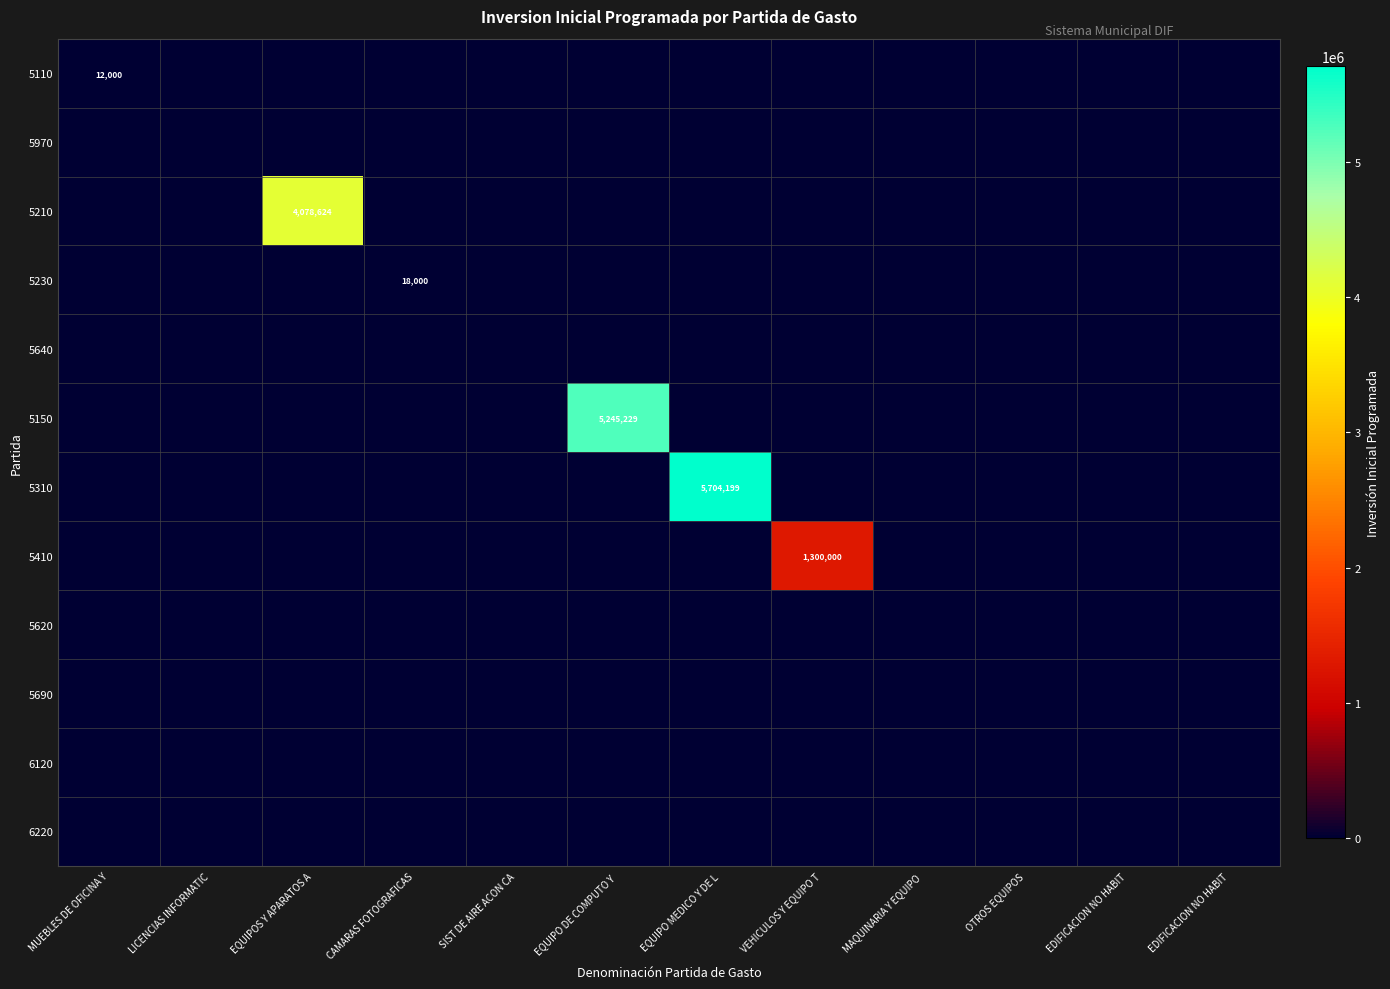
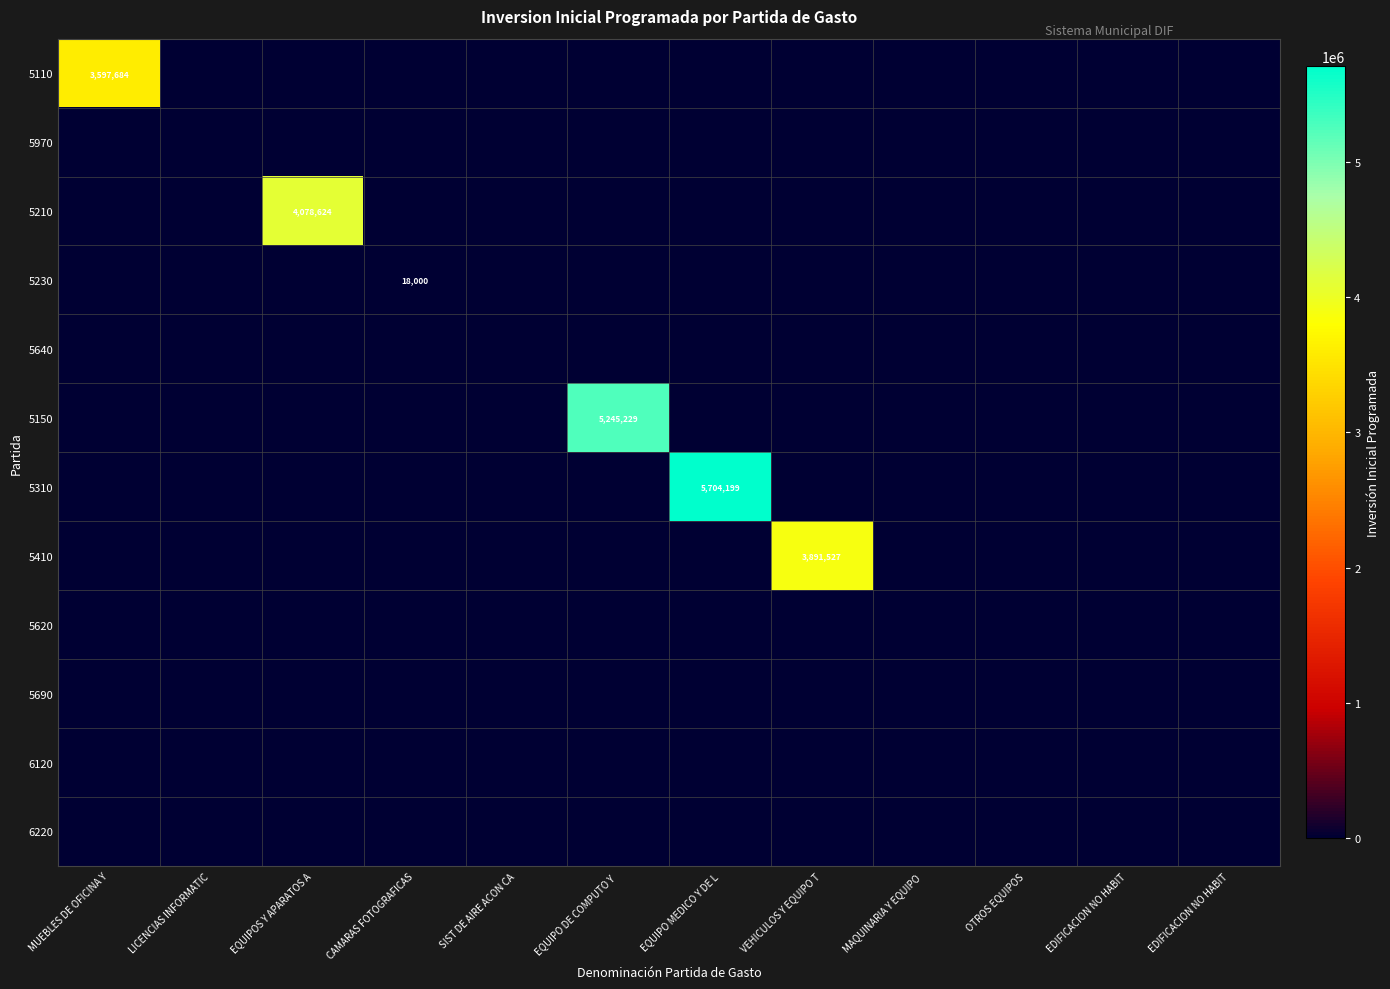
  {
    "5110": {
-     "MUEBLES DE OFICINA Y": "12,000"
+     "MUEBLES DE OFICINA Y": "3,597,684"
    },
    "5210": {
      "EQUIPOS Y APARATOS A": "4,078,624"
    },
    "5230": {
      "CAMARAS FOTOGRAFICAS": "18,000"
    },
    "5150": {
      "EQUIPO DE COMPUTO Y": "5,245,229"
    },
    "5310": {
      "EQUIPO MEDICO Y DE L": "5,704,199"
    },
    "5410": {
-     "VEHICULOS Y EQUIPO T": "1,300,000"
+     "VEHICULOS Y EQUIPO T": "3,891,527"
    }
  }
